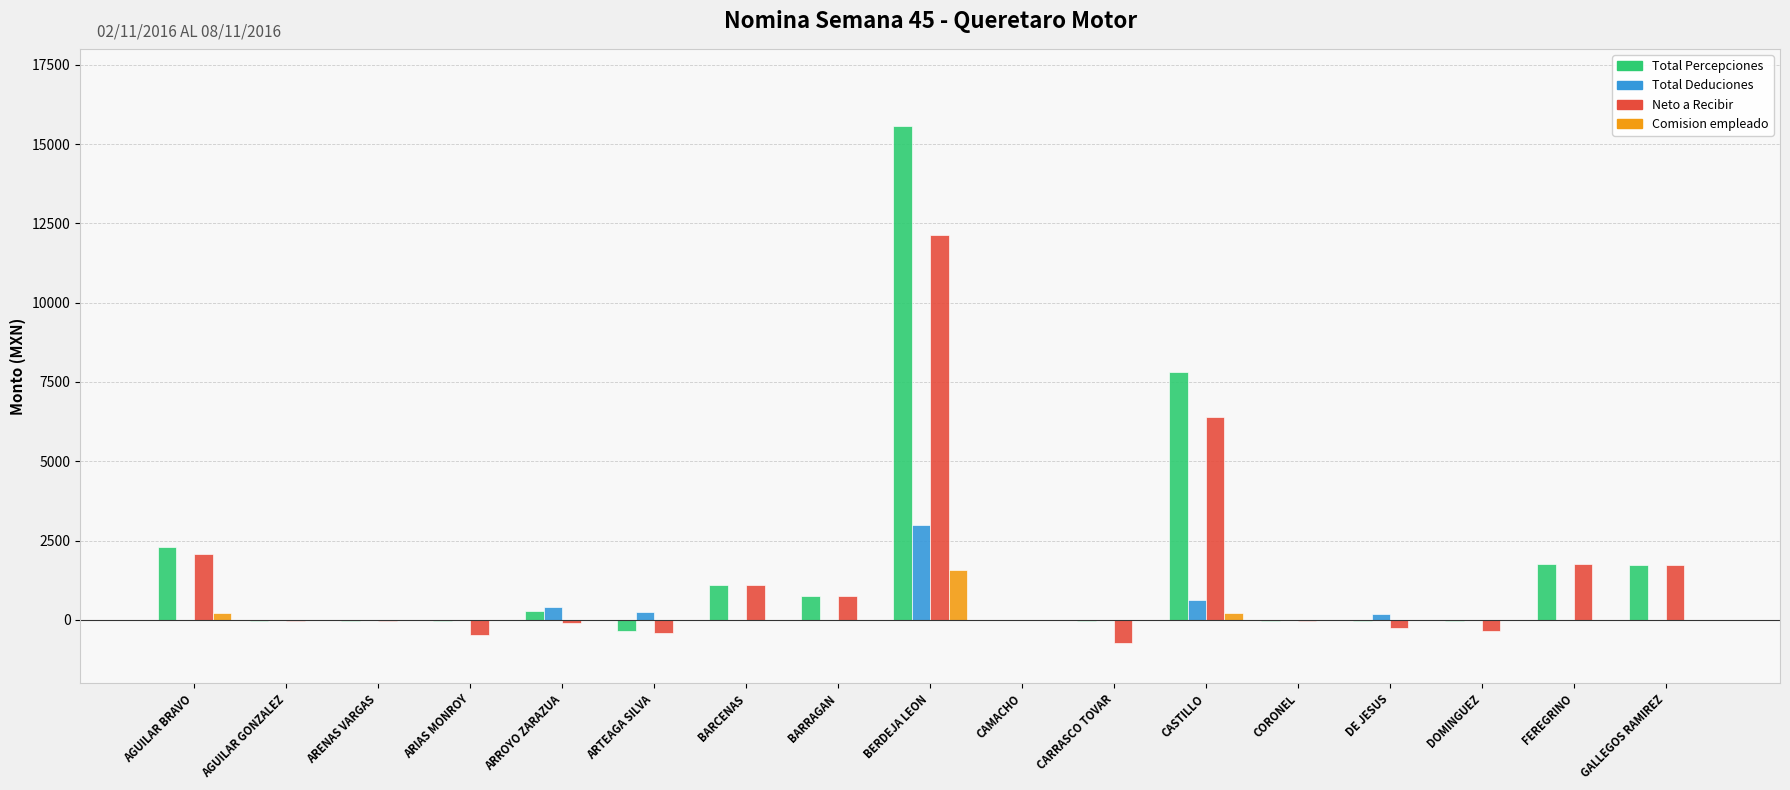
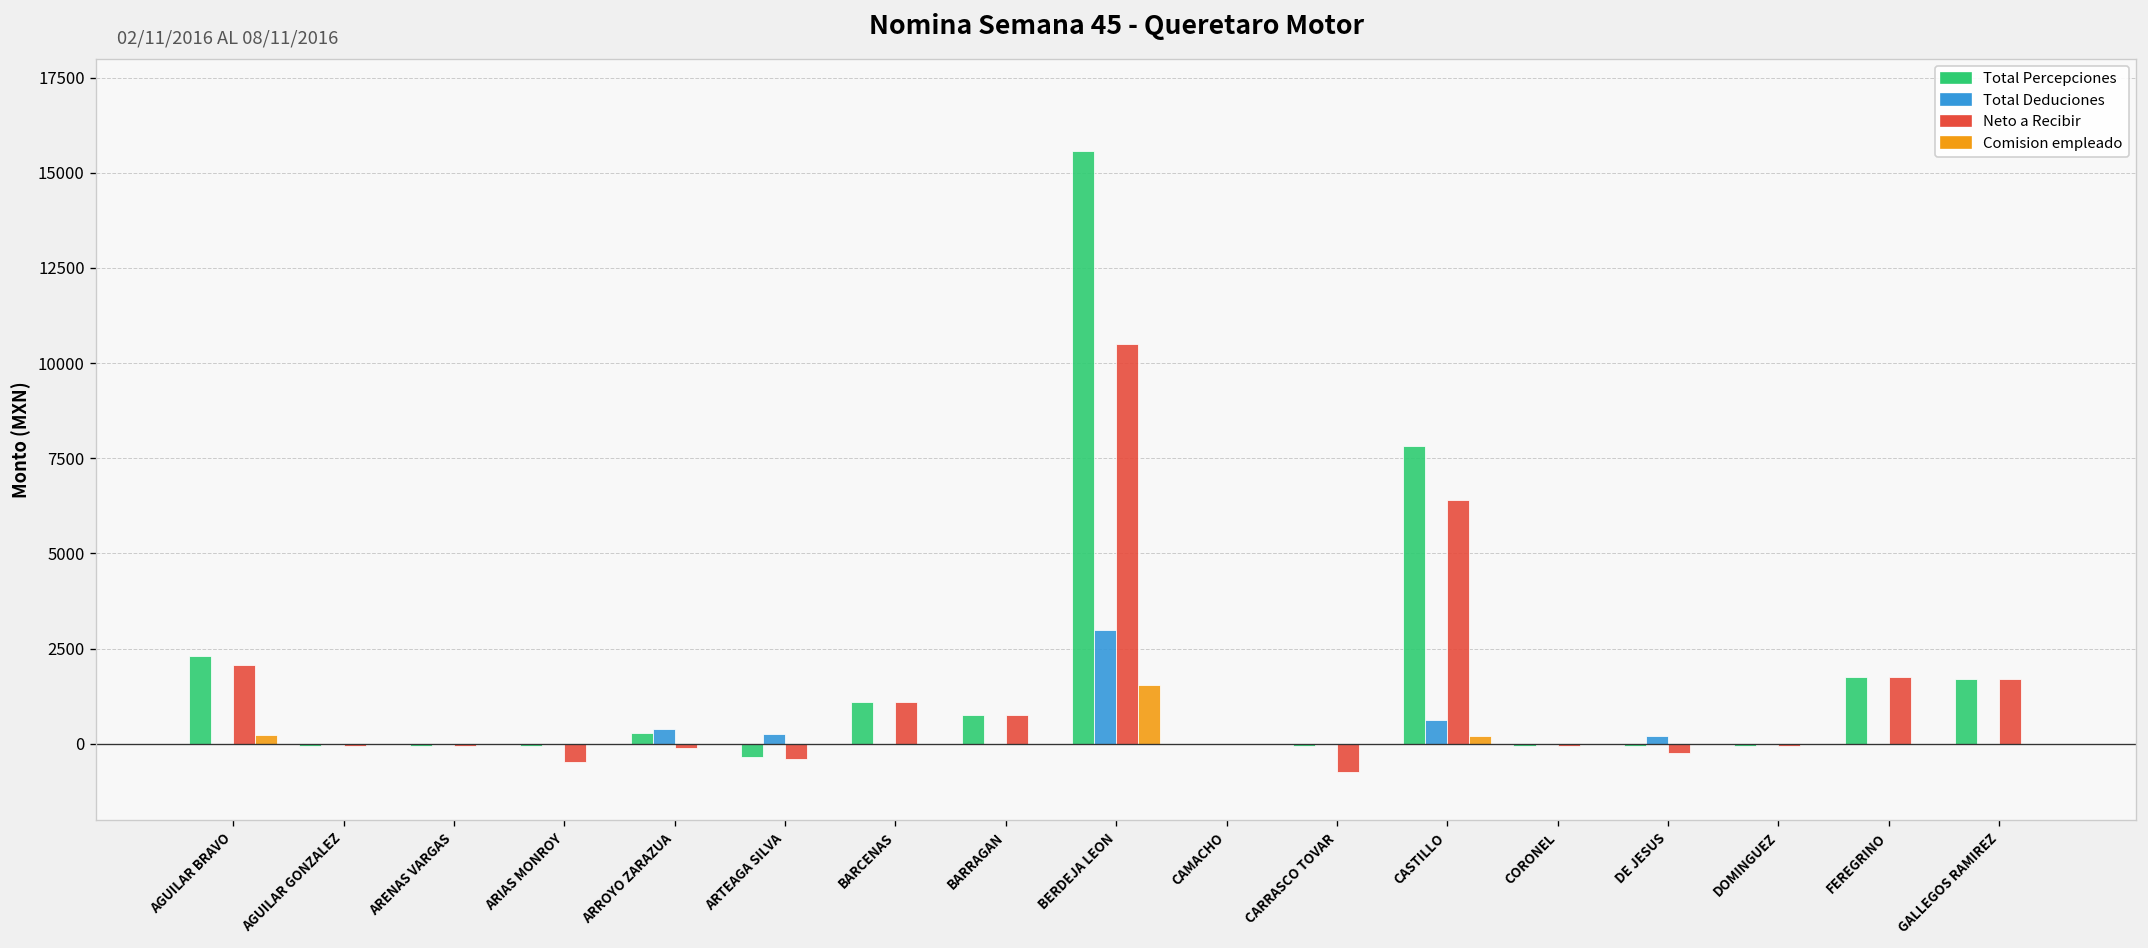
  {
    "Total Percepciones": {
      "AGUILAR BRAVO": 2300,
      "ARROYO ZARAZUA": 300,
      "ARTEAGA SILVA": -400,
      "BARCENAS": 1100,
      "BARRAGAN": 800,
      "BERDEJA LEON": 15600,
      "CAMACHO": 0,
      "CASTILLO": 7800,
      "FEREGRINO": 1700,
      "GALLEGOS RAMIREZ": 1700
    },
    "Total Deduciones": {
      "AGUILAR BRAVO": 0,
      "AGUILAR GONZALEZ": 0,
      "ARENAS VARGAS": 0,
      "ARIAS MONROY": 0,
      "ARROYO ZARAZUA": 400,
      "ARTEAGA SILVA": 300,
      "BARCENAS": 0,
      "BARRAGAN": 0,
      "BERDEJA LEON": 3000,
      "CAMACHO": 0,
      "CARRASCO TOVAR": 0,
      "CASTILLO": 600,
      "CORONEL": 0,
      "DE JESUS": 200,
      "DOMINGUEZ": 0,
      "FEREGRINO": 0,
      "GALLEGOS RAMIREZ": 0
    },
    "Neto a Recibir": {
      "AGUILAR BRAVO": 2100,
      "ARIAS MONROY": -500,
      "ARROYO ZARAZUA": -100,
      "ARTEAGA SILVA": -400,
      "BARCENAS": 1100,
      "BARRAGAN": 800,
-     "BERDEJA LEON": 12100,
+     "BERDEJA LEON": 10500,
      "CAMACHO": 0,
      "CARRASCO TOVAR": -700,
      "CASTILLO": 6400,
      "DE JESUS": -200,
-     "DOMINGUEZ": -300,
+     "DOMINGUEZ": 0,
      "FEREGRINO": 1700,
      "GALLEGOS RAMIREZ": 1700
    },
    "Comision empleado": {
      "AGUILAR BRAVO": 200,
      "AGUILAR GONZALEZ": 0,
      "ARENAS VARGAS": 0,
      "ARIAS MONROY": 0,
      "ARROYO ZARAZUA": 0,
      "ARTEAGA SILVA": 0,
      "BARCENAS": 0,
      "BARRAGAN": 0,
      "BERDEJA LEON": 1600,
      "CAMACHO": 0,
      "CARRASCO TOVAR": 0,
      "CASTILLO": 200,
      "CORONEL": 0,
      "DE JESUS": 0,
      "DOMINGUEZ": 0,
      "FEREGRINO": 0,
      "GALLEGOS RAMIREZ": 0
    }
  }
